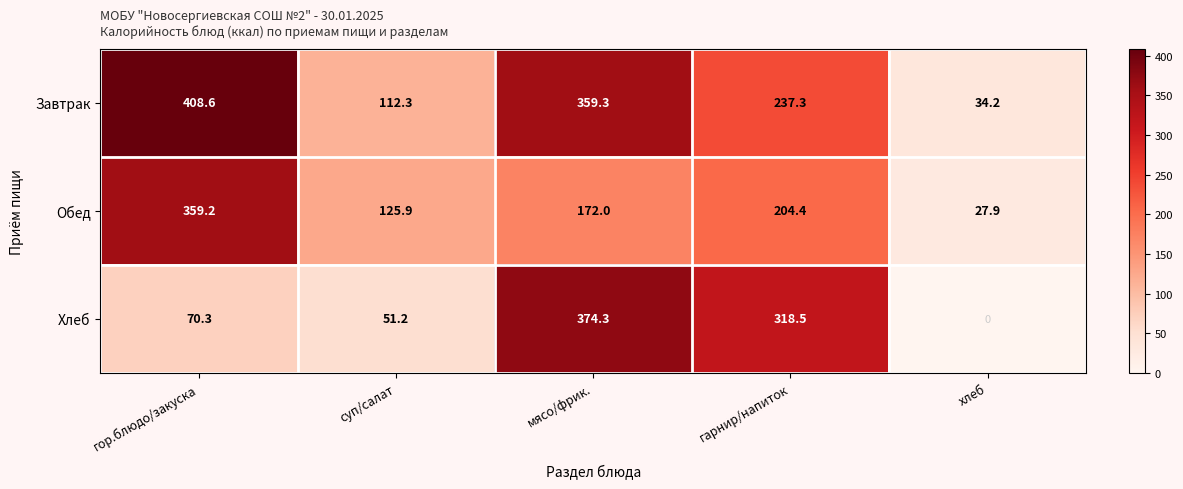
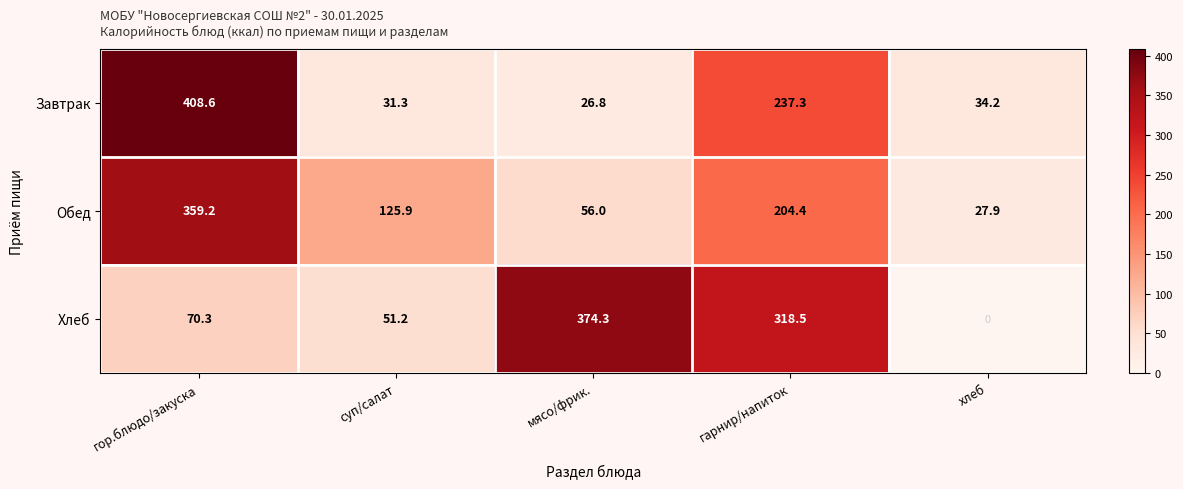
  {
    "Завтрак": {
      "гор.блюдо/закуска": 408.6,
-     "суп/салат": 112.3,
-     "мясо/фрик.": 359.3,
+     "суп/салат": 31.3,
+     "мясо/фрик.": 26.8,
      "гарнир/напиток": 237.3,
      "хлеб": 34.2
    },
    "Обед": {
      "гор.блюдо/закуска": 359.2,
      "суп/салат": 125.9,
-     "мясо/фрик.": 172.0,
+     "мясо/фрик.": 56.0,
      "гарнир/напиток": 204.4,
      "хлеб": 27.9
    },
    "Хлеб": {
      "гор.блюдо/закуска": 70.3,
      "суп/салат": 51.2,
      "мясо/фрик.": 374.3,
      "гарнир/напиток": 318.5,
      "хлеб": 0
    }
  }
